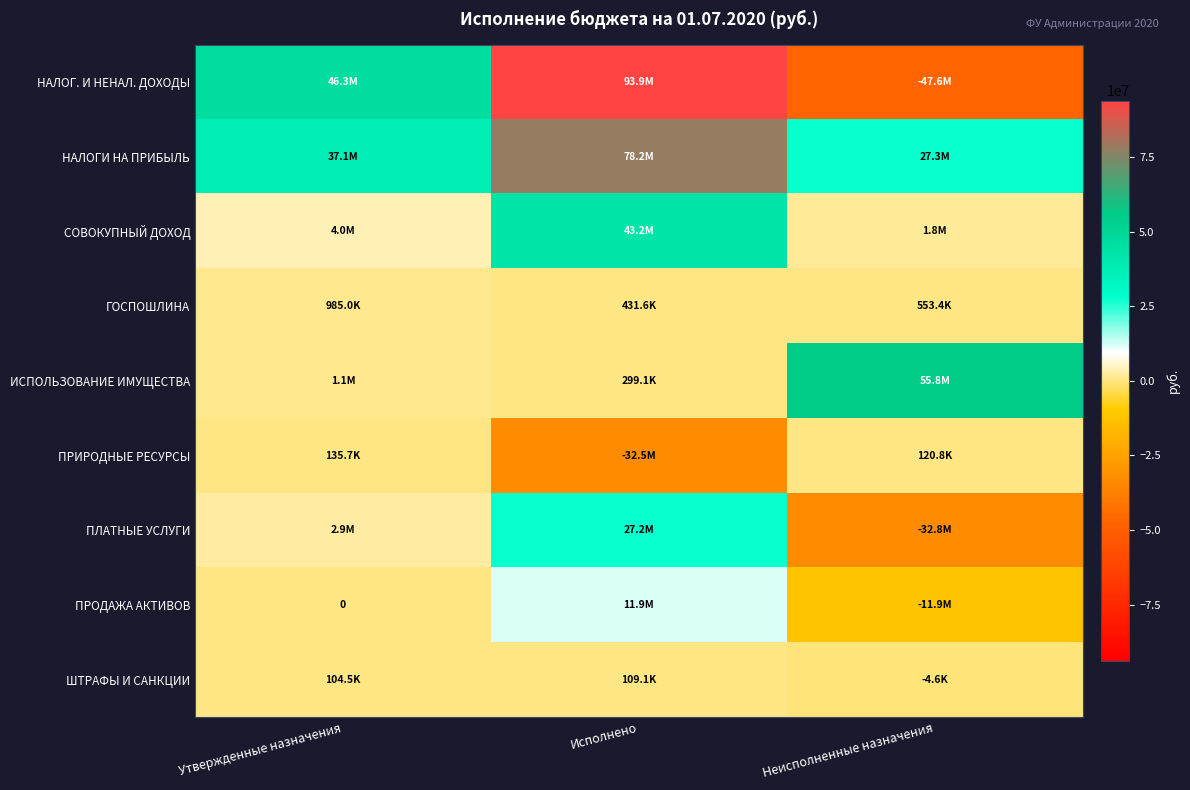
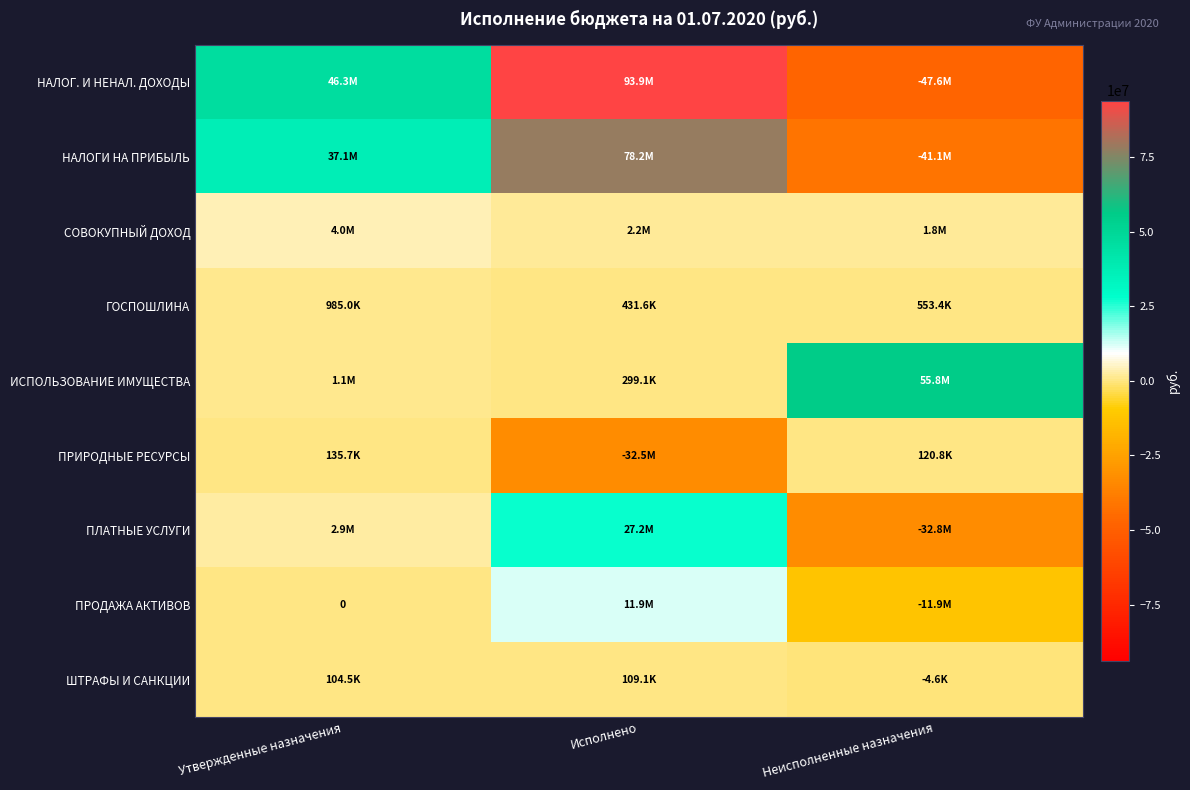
  {
    "НАЛОГ. И НЕНАЛ. ДОХОДЫ": {
      "Утвержденные назначения": "46.3M",
      "Исполнено": "93.9M",
      "Неисполненные назначения": "-47.6M"
    },
    "НАЛОГИ НА ПРИБЫЛЬ": {
      "Утвержденные назначения": "37.1M",
      "Исполнено": "78.2M",
-     "Неисполненные назначения": "27.3M"
+     "Неисполненные назначения": "-41.1M"
    },
    "СОВОКУПНЫЙ ДОХОД": {
      "Утвержденные назначения": "4.0M",
-     "Исполнено": "43.2M",
+     "Исполнено": "2.2M",
      "Неисполненные назначения": "1.8M"
    },
    "ГОСПОШЛИНА": {
      "Утвержденные назначения": "985.0K",
      "Исполнено": "431.6K",
      "Неисполненные назначения": "553.4K"
    },
    "ИСПОЛЬЗОВАНИЕ ИМУЩЕСТВА": {
      "Утвержденные назначения": "1.1M",
      "Исполнено": "299.1K",
      "Неисполненные назначения": "55.8M"
    },
    "ПРИРОДНЫЕ РЕСУРСЫ": {
      "Утвержденные назначения": "135.7K",
      "Исполнено": "-32.5M",
      "Неисполненные назначения": "120.8K"
    },
    "ПЛАТНЫЕ УСЛУГИ": {
      "Утвержденные назначения": "2.9M",
      "Исполнено": "27.2M",
      "Неисполненные назначения": "-32.8M"
    },
    "ПРОДАЖА АКТИВОВ": {
      "Утвержденные назначения": "0",
      "Исполнено": "11.9M",
      "Неисполненные назначения": "-11.9M"
    },
    "ШТРАФЫ И САНКЦИИ": {
      "Утвержденные назначения": "104.5K",
      "Исполнено": "109.1K",
      "Неисполненные назначения": "-4.6K"
    }
  }
